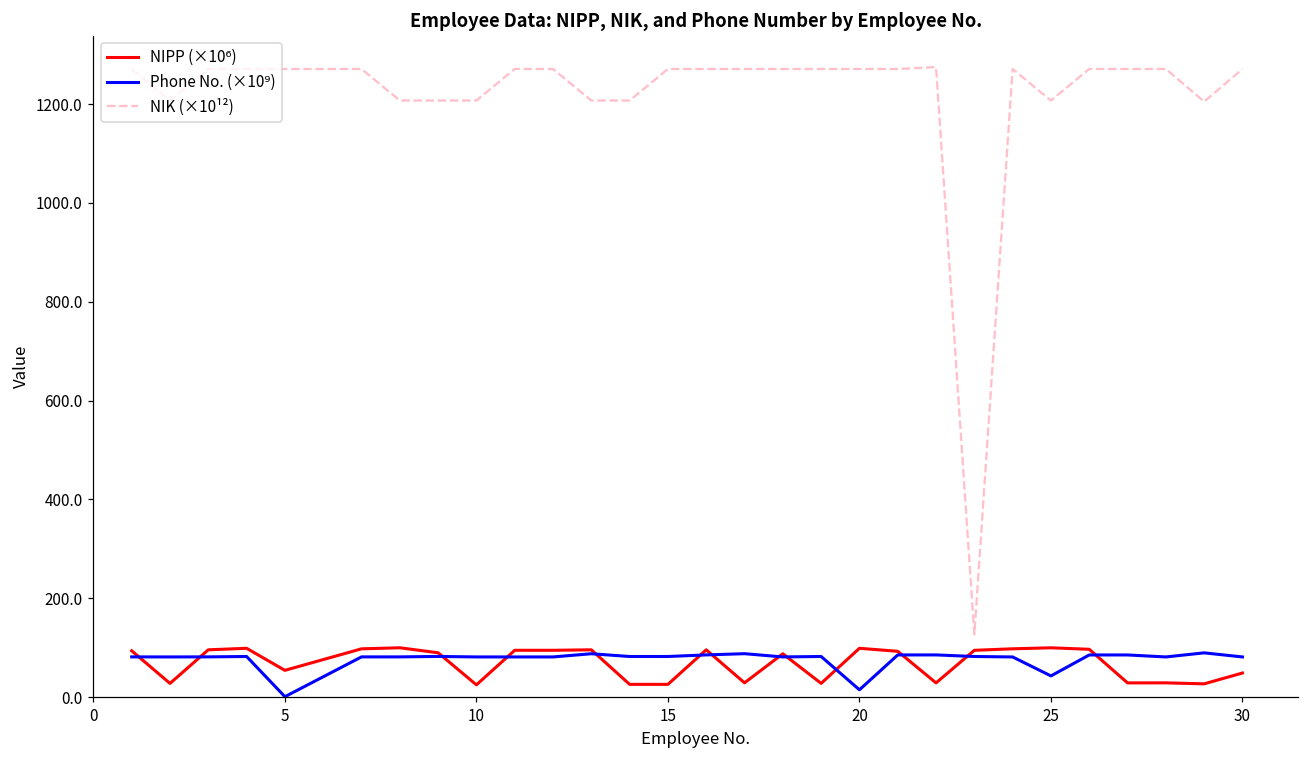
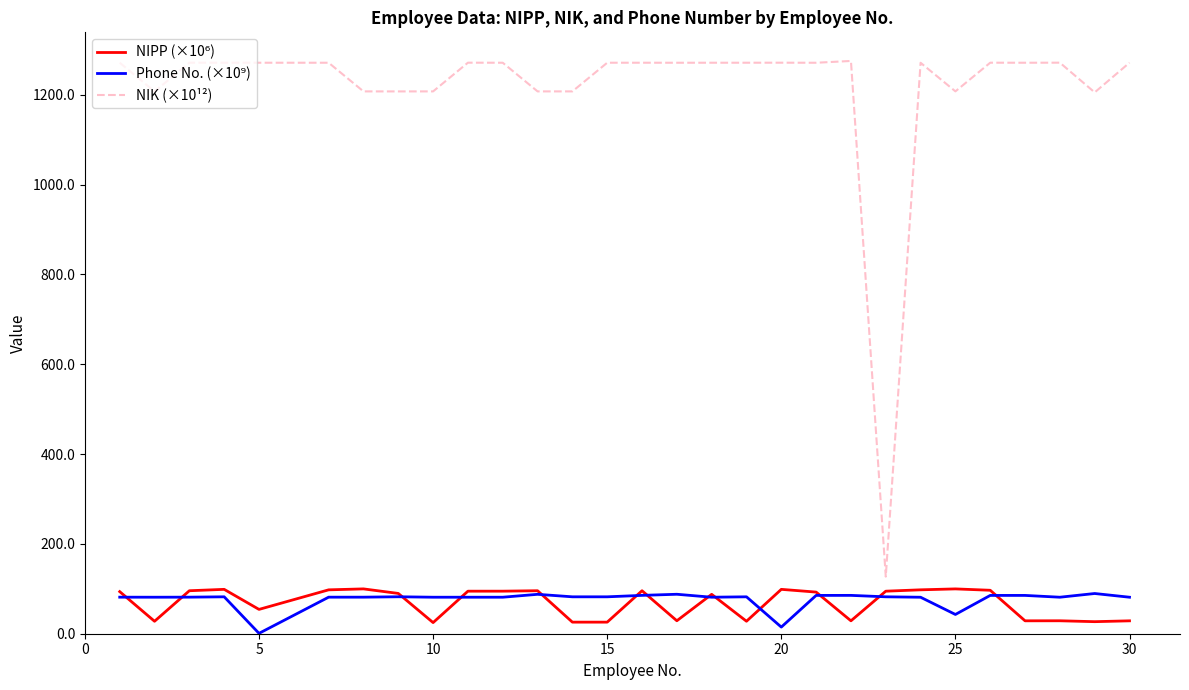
  {
    "NIPP (×10⁶)": {
      "5": 50,
      "10": 20,
      "15": 30,
      "20": 100,
      "25": 100,
-     "30": 50
+     "30": 30
    },
    "Phone No. (×10⁹)": {
      "5": 0,
      "10": 80,
      "15": 80,
      "20": 10,
      "25": 40,
      "30": 80
    },
    "NIK (×10¹²)": {
      "5": 1270,
      "10": 1210,
      "15": 1270,
      "20": 1270,
      "25": 1210,
      "30": 1270
    }
  }
